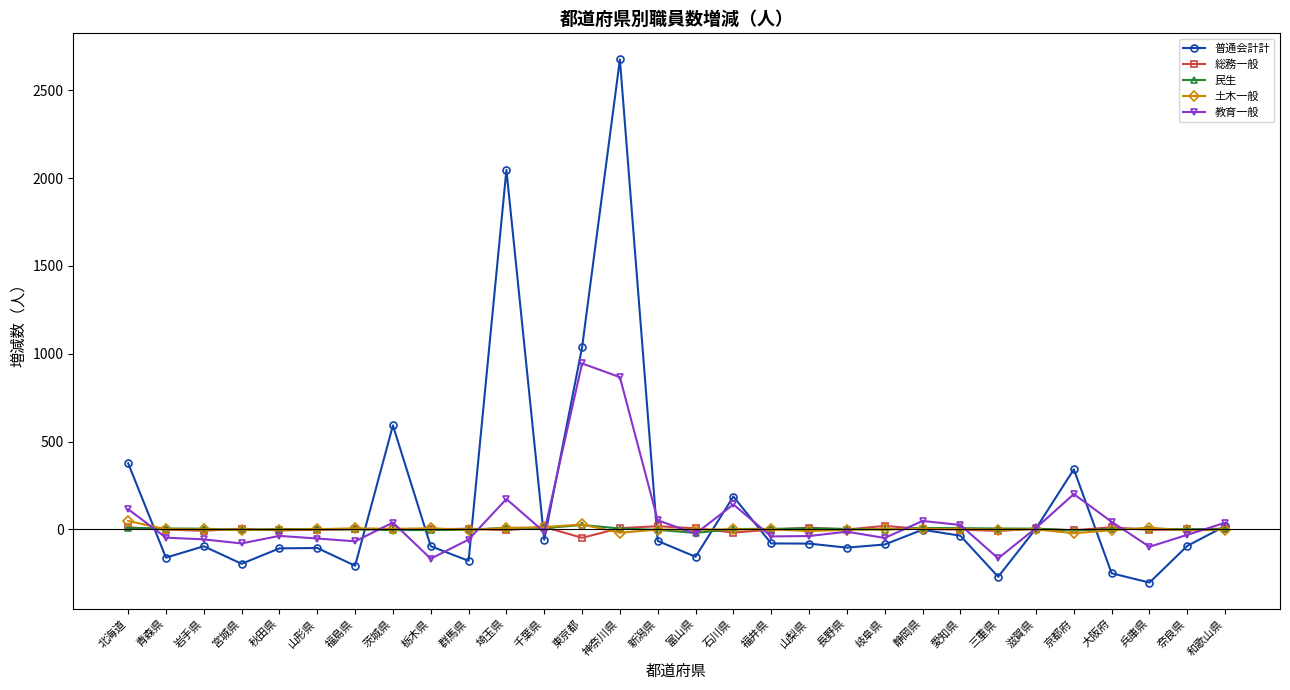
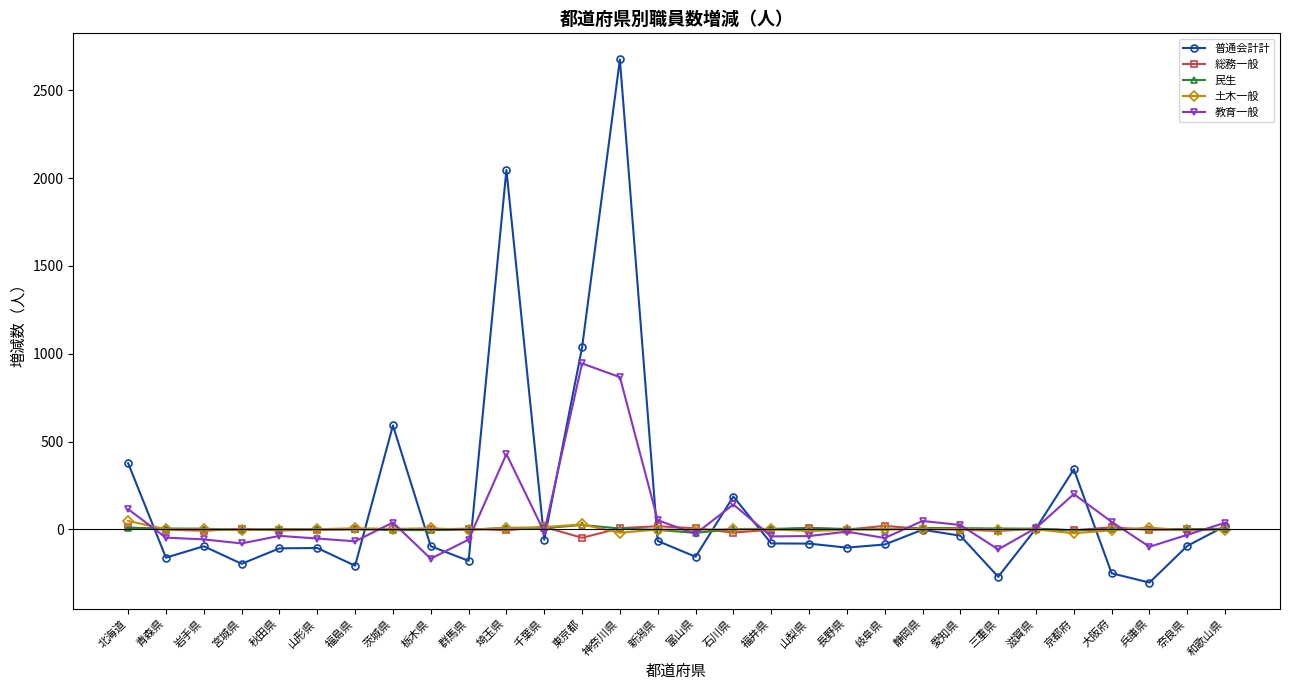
  {
    "普通会計計": {
      "北海道": 380,
      "青森県": -160,
      "岩手県": -100,
      "宮城県": -200,
      "秋田県": -110,
      "山形県": -110,
      "福島県": -210,
      "茨城県": 590,
      "栃木県": -100,
      "群馬県": -180,
      "埼玉県": 2050,
      "千葉県": -60,
      "東京都": 1040,
      "神奈川県": 2680,
      "新潟県": -70,
      "富山県": -160,
      "石川県": 190,
      "福井県": -80,
      "山梨県": -80,
      "長野県": -100,
      "岐阜県": -90,
      "愛知県": -40,
      "三重県": -270,
      "京都府": 340,
      "大阪府": -250,
      "兵庫県": -300,
      "奈良県": -90,
      "和歌山県": 20
    },
    "総務一般": {
      "東京都": -50,
      "新潟県": 20,
      "石川県": -20,
      "岐阜県": 20
    },
    "土木一般": {
      "北海道": 50,
      "神奈川県": -20,
      "山梨県": -10,
      "京都府": -20
    },
    "教育一般": {
      "北海道": 120,
      "青森県": -50,
      "岩手県": -60,
      "宮城県": -80,
      "秋田県": -40,
      "山形県": -50,
      "福島県": -70,
      "茨城県": 40,
      "栃木県": -170,
      "群馬県": -60,
-     "埼玉県": 170,
+     "埼玉県": 430,
      "千葉県": -20,
      "東京都": 950,
      "神奈川県": 870,
      "新潟県": 50,
      "石川県": 140,
      "福井県": -40,
      "山梨県": -40,
      "岐阜県": -50,
      "静岡県": 50,
      "愛知県": 30,
-     "三重県": -170,
+     "三重県": -110,
      "京都府": 200,
      "大阪府": 40,
      "兵庫県": -100,
      "奈良県": -30,
      "和歌山県": 40
    }
  }
